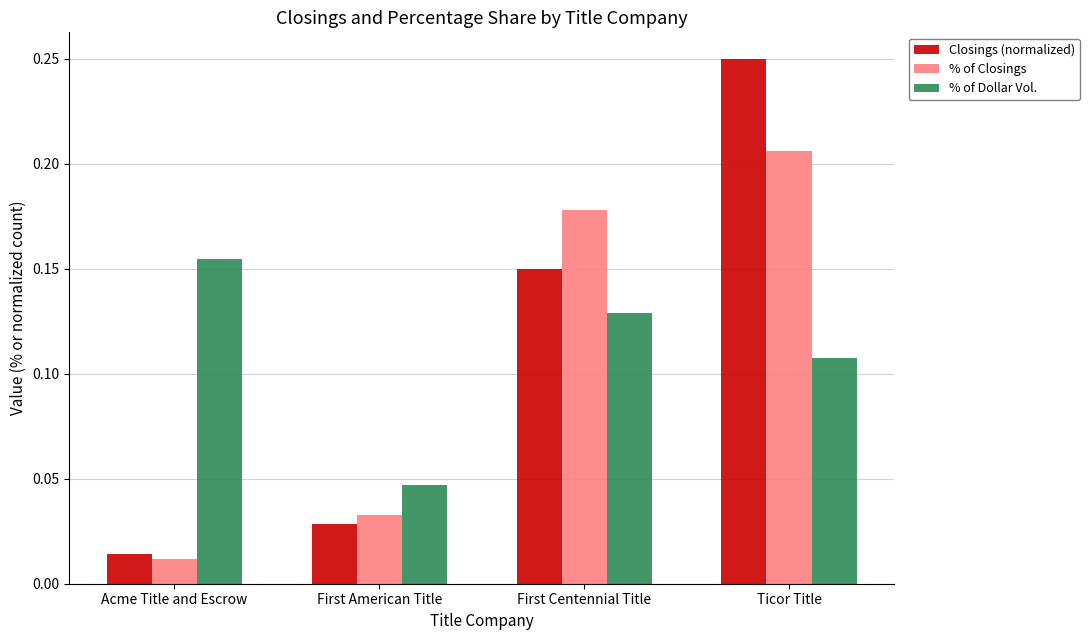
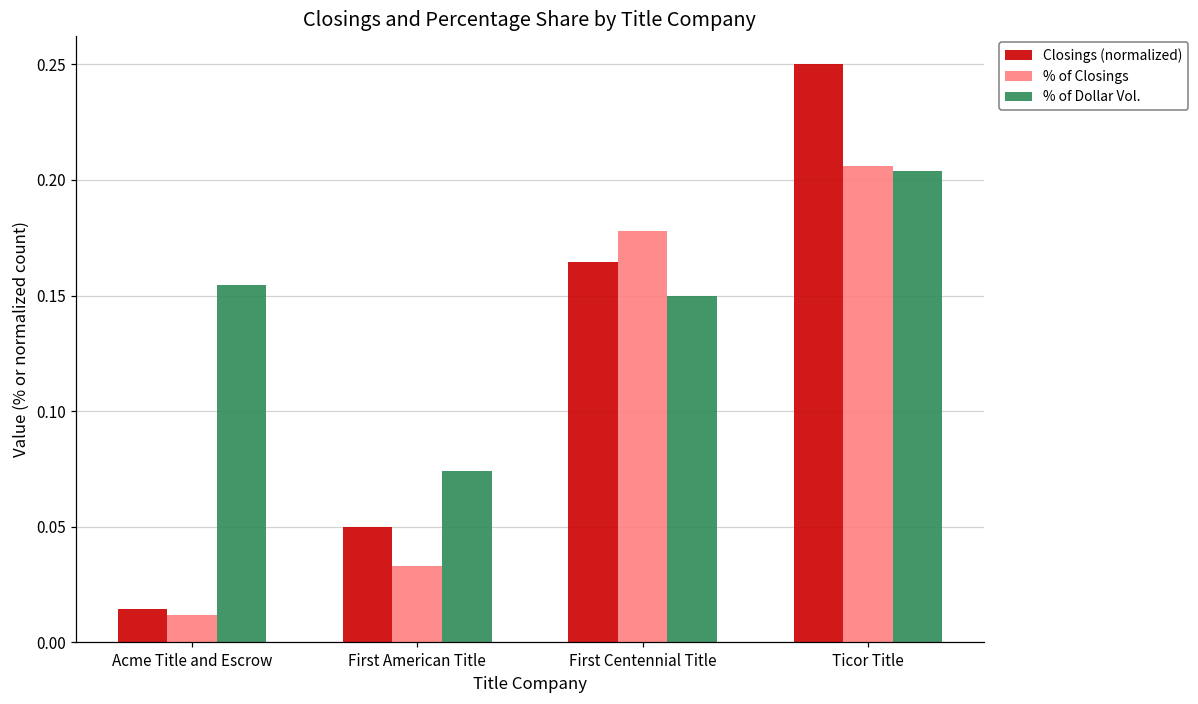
  {
    "Closings (normalized)": {
      "Acme Title and Escrow": 0.014,
-     "First American Title": 0.029,
-     "First Centennial Title": 0.150,
+     "First American Title": 0.050,
+     "First Centennial Title": 0.164,
      "Ticor Title": 0.250
    },
    "% of Closings": {
      "Acme Title and Escrow": 0.012,
      "First American Title": 0.033,
      "First Centennial Title": 0.178,
      "Ticor Title": 0.206
    },
    "% of Dollar Vol.": {
      "Acme Title and Escrow": 0.154,
-     "First American Title": 0.047,
-     "First Centennial Title": 0.129,
-     "Ticor Title": 0.108
+     "First American Title": 0.074,
+     "First Centennial Title": 0.150,
+     "Ticor Title": 0.204
    }
  }
